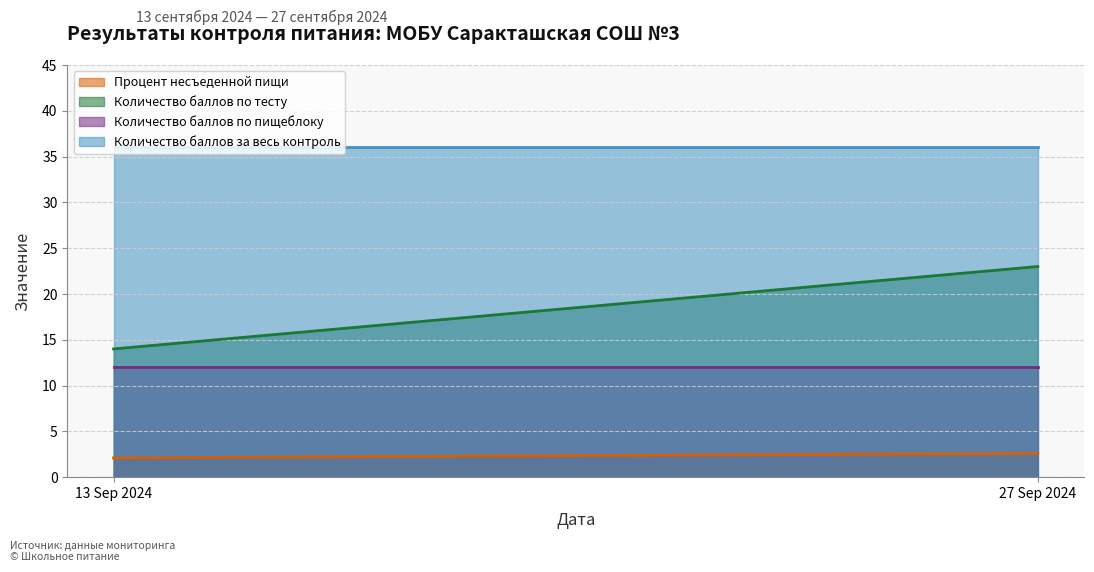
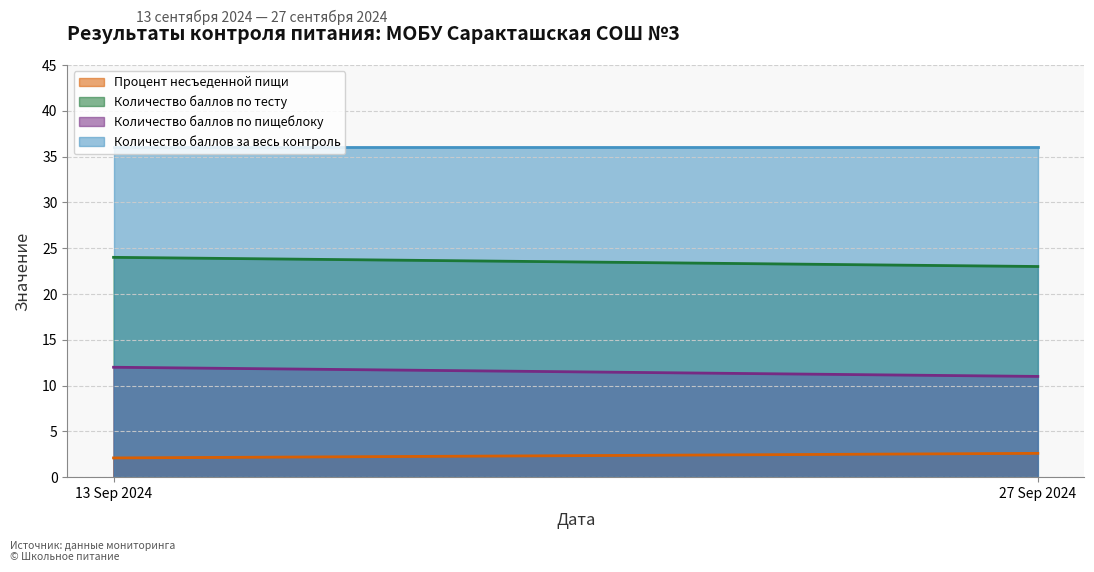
  {
    "Процент несъеденной пищи": {
      "13 Sep 2024": 2,
      "27 Sep 2024": 3
    },
    "Количество баллов по тесту": {
-     "13 Sep 2024": 14,
+     "13 Sep 2024": 24,
      "27 Sep 2024": 23
    },
    "Количество баллов по пищеблоку": {
      "13 Sep 2024": 12,
-     "27 Sep 2024": 12
+     "27 Sep 2024": 11
    },
    "Количество баллов за весь контроль": {
      "27 Sep 2024": 36
    }
  }
